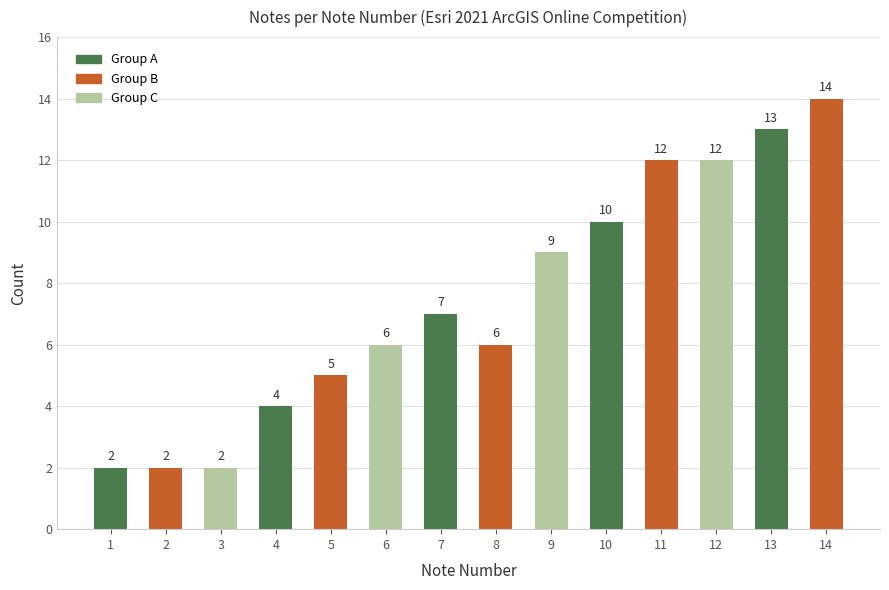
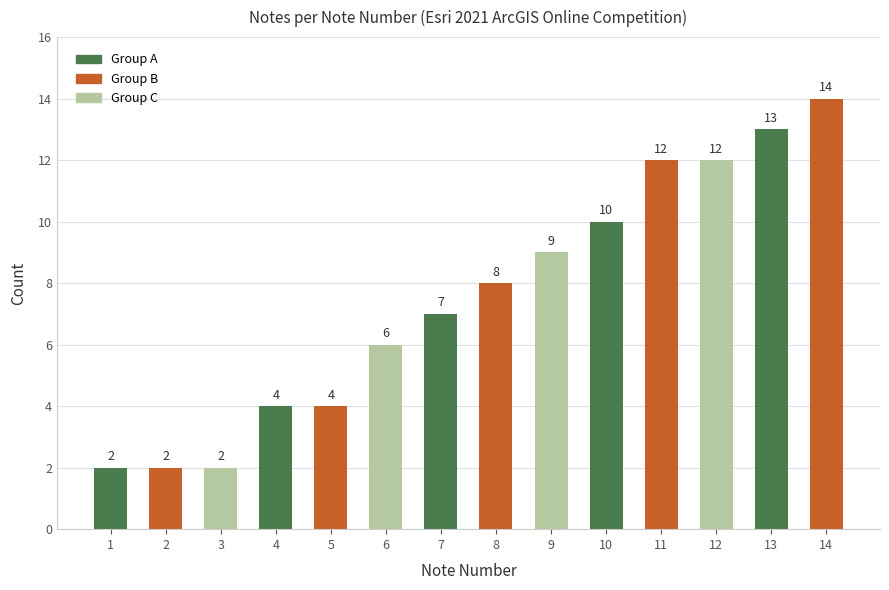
  {
    "1": 2,
    "2": 2,
    "3": 2,
    "4": 4,
-   "5": 5,
+   "5": 4,
    "6": 6,
    "7": 7,
-   "8": 6,
+   "8": 8,
    "9": 9,
    "10": 10,
    "11": 12,
    "12": 12,
    "13": 13,
    "14": 14
  }
